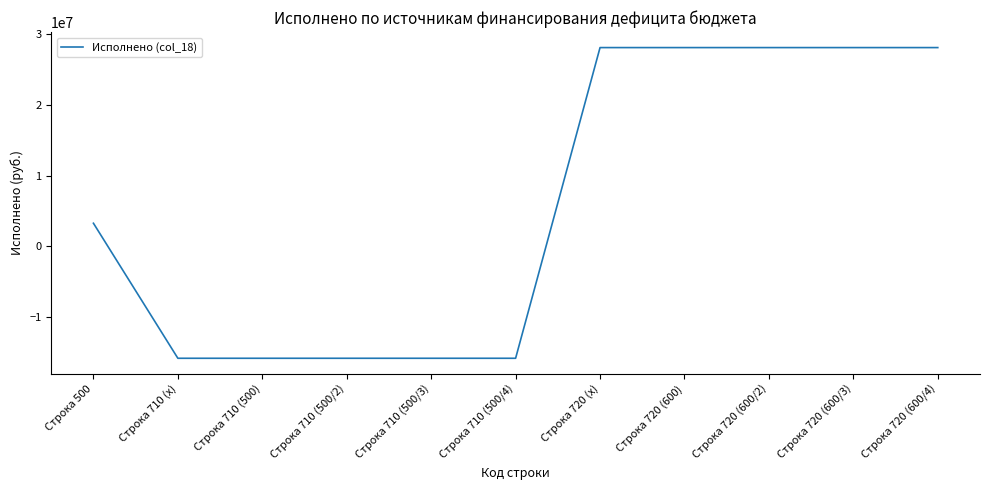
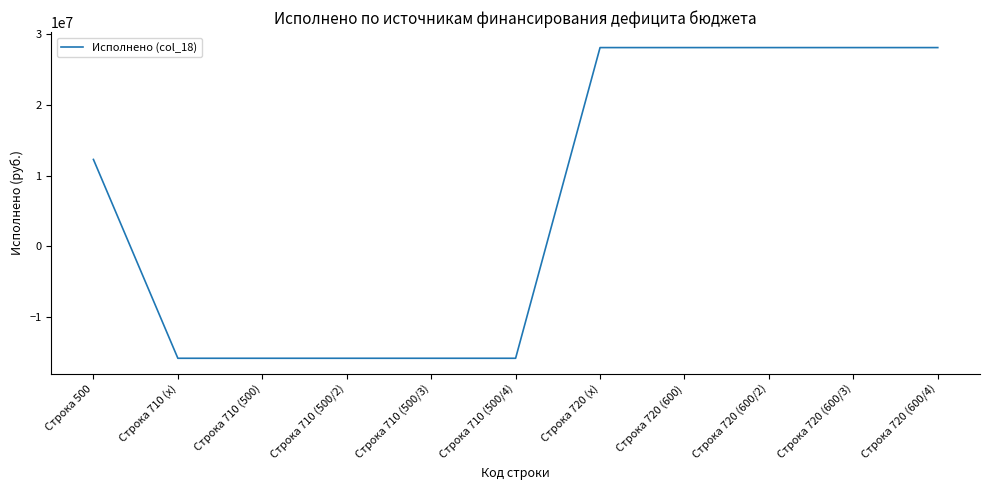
  {
-   "Строка 500": 3000000,
+   "Строка 500": 12000000,
    "Строка 710 (х)": -16000000,
    "Строка 710 (500)": -16000000,
    "Строка 710 (500/2)": -16000000,
    "Строка 710 (500/3)": -16000000,
    "Строка 710 (500/4)": -16000000,
    "Строка 720 (х)": 28000000,
    "Строка 720 (600)": 28000000,
    "Строка 720 (600/2)": 28000000,
    "Строка 720 (600/3)": 28000000,
    "Строка 720 (600/4)": 28000000
  }
